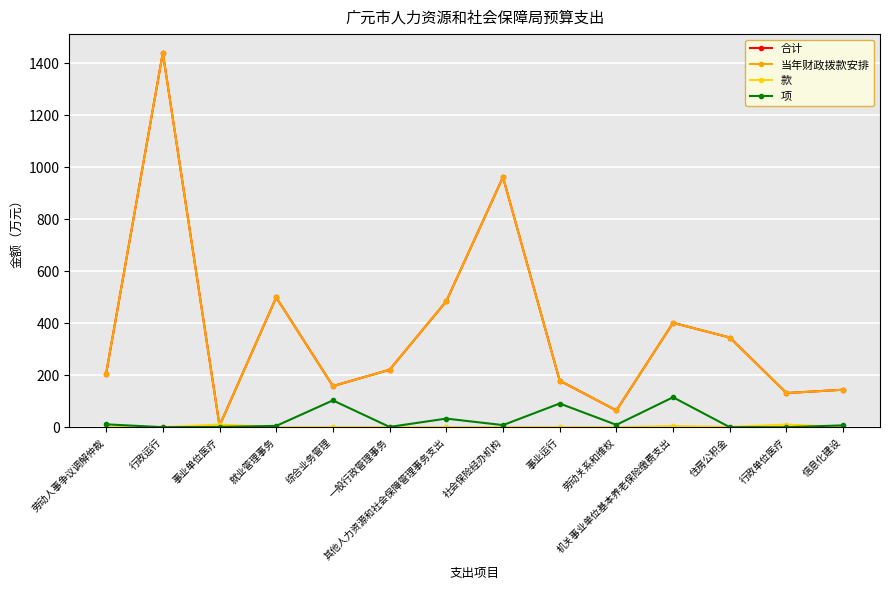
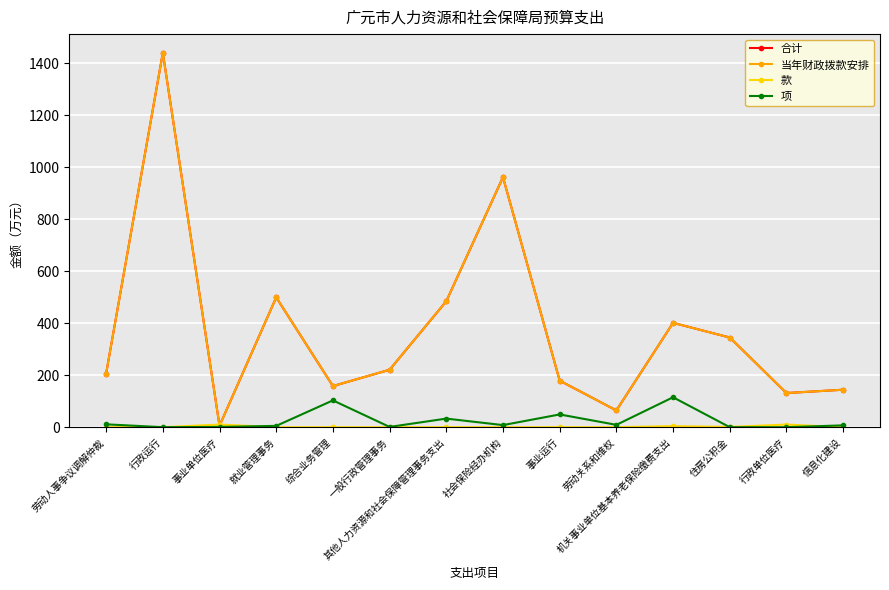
  {
    "项": {
      "劳动人事争议调解仲裁": 10,
      "综合业务管理": 100,
      "其他人力资源和社会保障管理事务支出": 30,
-     "事业运行": 90,
+     "事业运行": 50,
      "机关事业单位基本养老保险缴费支出": 120,
      "行政单位医疗": 0
    }
  }
